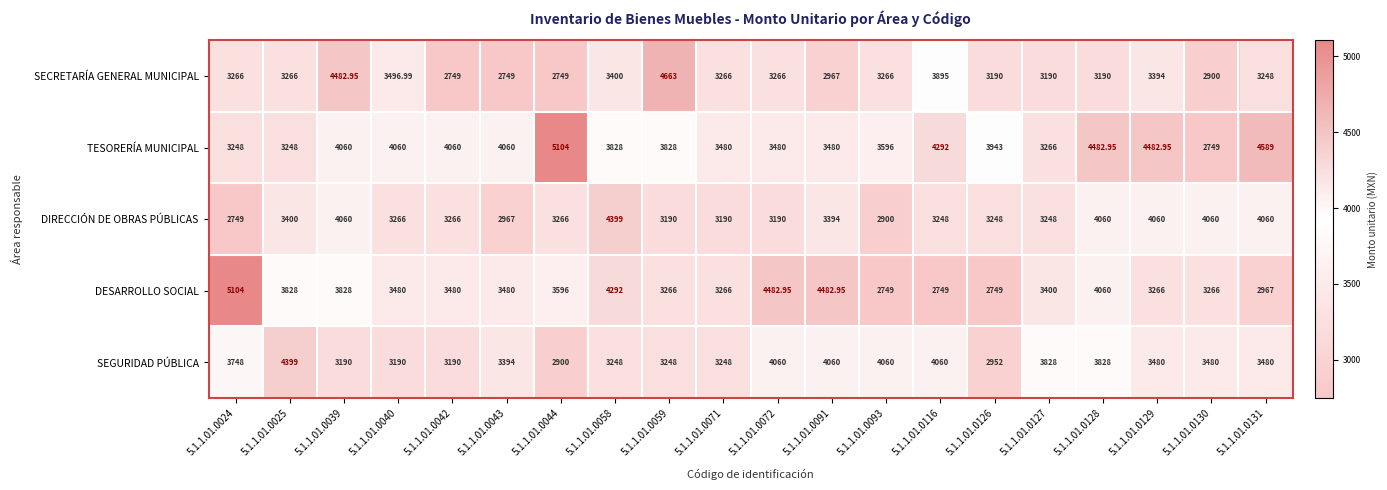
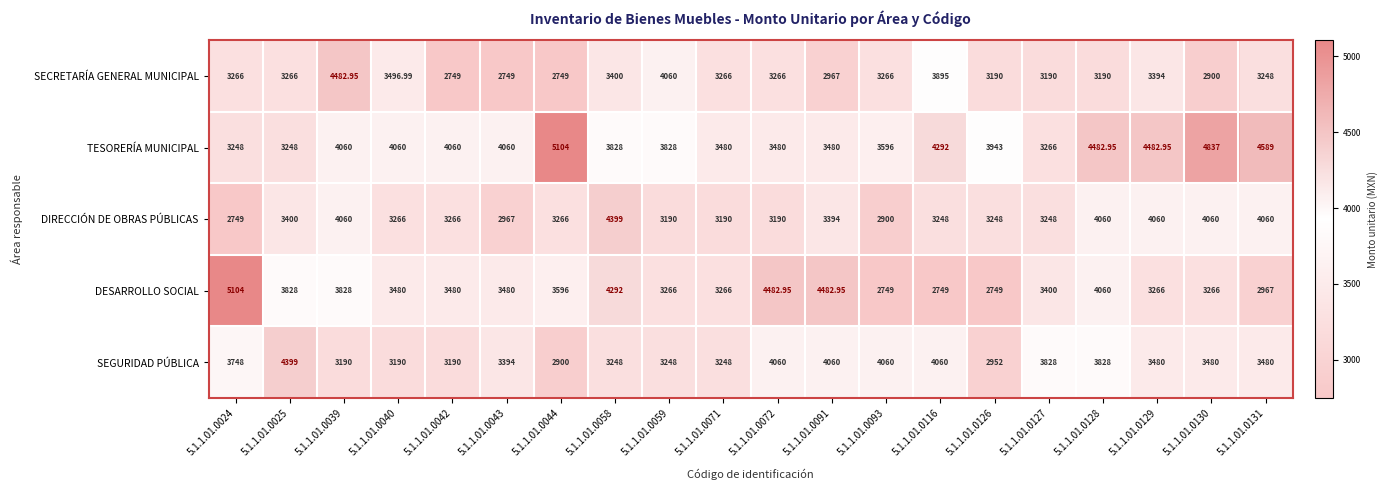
  {
    "SECRETARÍA GENERAL MUNICIPAL": {
      "5.1.1.01.0024": 3266,
      "5.1.1.01.0025": 3266,
      "5.1.1.01.0039": 4482.95,
      "5.1.1.01.0040": 3496.99,
      "5.1.1.01.0042": 2749,
      "5.1.1.01.0043": 2749,
      "5.1.1.01.0044": 2749,
      "5.1.1.01.0058": 3400,
-     "5.1.1.01.0059": 4663,
+     "5.1.1.01.0059": 4060,
      "5.1.1.01.0071": 3266,
      "5.1.1.01.0072": 3266,
      "5.1.1.01.0091": 2967,
      "5.1.1.01.0093": 3266,
      "5.1.1.01.0116": 3895,
      "5.1.1.01.0126": 3190,
      "5.1.1.01.0127": 3190,
      "5.1.1.01.0128": 3190,
      "5.1.1.01.0129": 3394,
      "5.1.1.01.0130": 2900,
      "5.1.1.01.0131": 3248
    },
    "TESORERÍA MUNICIPAL": {
      "5.1.1.01.0024": 3248,
      "5.1.1.01.0025": 3248,
      "5.1.1.01.0039": 4060,
      "5.1.1.01.0040": 4060,
      "5.1.1.01.0042": 4060,
      "5.1.1.01.0043": 4060,
      "5.1.1.01.0044": 5104,
      "5.1.1.01.0058": 3828,
      "5.1.1.01.0059": 3828,
      "5.1.1.01.0071": 3480,
      "5.1.1.01.0072": 3480,
      "5.1.1.01.0091": 3480,
      "5.1.1.01.0093": 3596,
      "5.1.1.01.0116": 4292,
      "5.1.1.01.0126": 3943,
      "5.1.1.01.0127": 3266,
      "5.1.1.01.0128": 4482.95,
      "5.1.1.01.0129": 4482.95,
-     "5.1.1.01.0130": 2749,
+     "5.1.1.01.0130": 4837,
      "5.1.1.01.0131": 4589
    },
    "DIRECCIÓN DE OBRAS PÚBLICAS": {
      "5.1.1.01.0024": 2749,
      "5.1.1.01.0025": 3400,
      "5.1.1.01.0039": 4060,
      "5.1.1.01.0040": 3266,
      "5.1.1.01.0042": 3266,
      "5.1.1.01.0043": 2967,
      "5.1.1.01.0044": 3266,
      "5.1.1.01.0058": 4399,
      "5.1.1.01.0059": 3190,
      "5.1.1.01.0071": 3190,
      "5.1.1.01.0072": 3190,
      "5.1.1.01.0091": 3394,
      "5.1.1.01.0093": 2900,
      "5.1.1.01.0116": 3248,
      "5.1.1.01.0126": 3248,
      "5.1.1.01.0127": 3248,
      "5.1.1.01.0128": 4060,
      "5.1.1.01.0129": 4060,
      "5.1.1.01.0130": 4060,
      "5.1.1.01.0131": 4060
    },
    "DESARROLLO SOCIAL": {
      "5.1.1.01.0024": 5104,
      "5.1.1.01.0025": 3828,
      "5.1.1.01.0039": 3828,
      "5.1.1.01.0040": 3480,
      "5.1.1.01.0042": 3480,
      "5.1.1.01.0043": 3480,
      "5.1.1.01.0044": 3596,
      "5.1.1.01.0058": 4292,
      "5.1.1.01.0059": 3266,
      "5.1.1.01.0071": 3266,
      "5.1.1.01.0072": 4482.95,
      "5.1.1.01.0091": 4482.95,
      "5.1.1.01.0093": 2749,
      "5.1.1.01.0116": 2749,
      "5.1.1.01.0126": 2749,
      "5.1.1.01.0127": 3400,
      "5.1.1.01.0128": 4060,
      "5.1.1.01.0129": 3266,
      "5.1.1.01.0130": 3266,
      "5.1.1.01.0131": 2967
    },
    "SEGURIDAD PÚBLICA": {
      "5.1.1.01.0024": 3748,
      "5.1.1.01.0025": 4399,
      "5.1.1.01.0039": 3190,
      "5.1.1.01.0040": 3190,
      "5.1.1.01.0042": 3190,
      "5.1.1.01.0043": 3394,
      "5.1.1.01.0044": 2900,
      "5.1.1.01.0058": 3248,
      "5.1.1.01.0059": 3248,
      "5.1.1.01.0071": 3248,
      "5.1.1.01.0072": 4060,
      "5.1.1.01.0091": 4060,
      "5.1.1.01.0093": 4060,
      "5.1.1.01.0116": 4060,
      "5.1.1.01.0126": 2952,
      "5.1.1.01.0127": 3828,
      "5.1.1.01.0128": 3828,
      "5.1.1.01.0129": 3480,
      "5.1.1.01.0130": 3480,
      "5.1.1.01.0131": 3480
    }
  }
